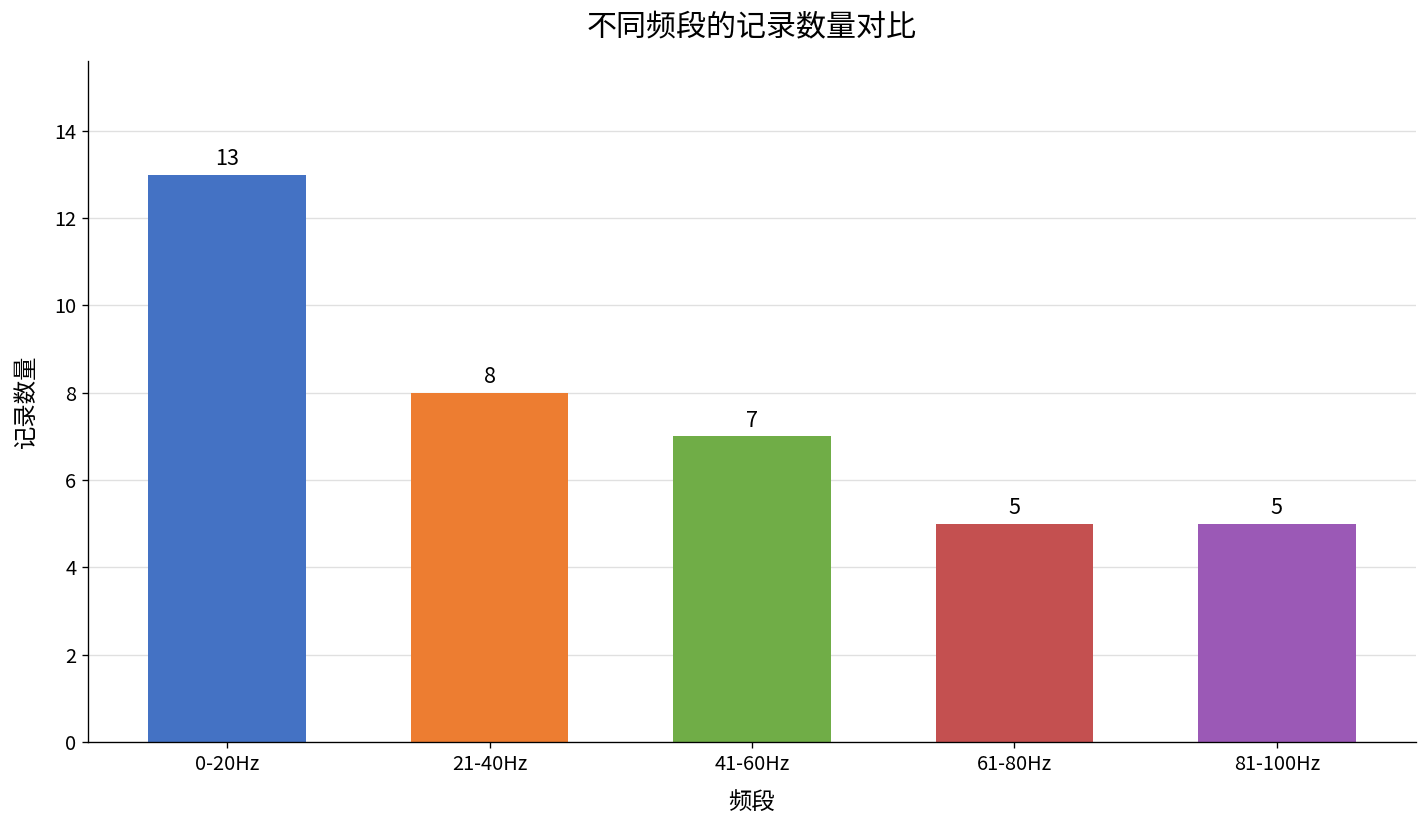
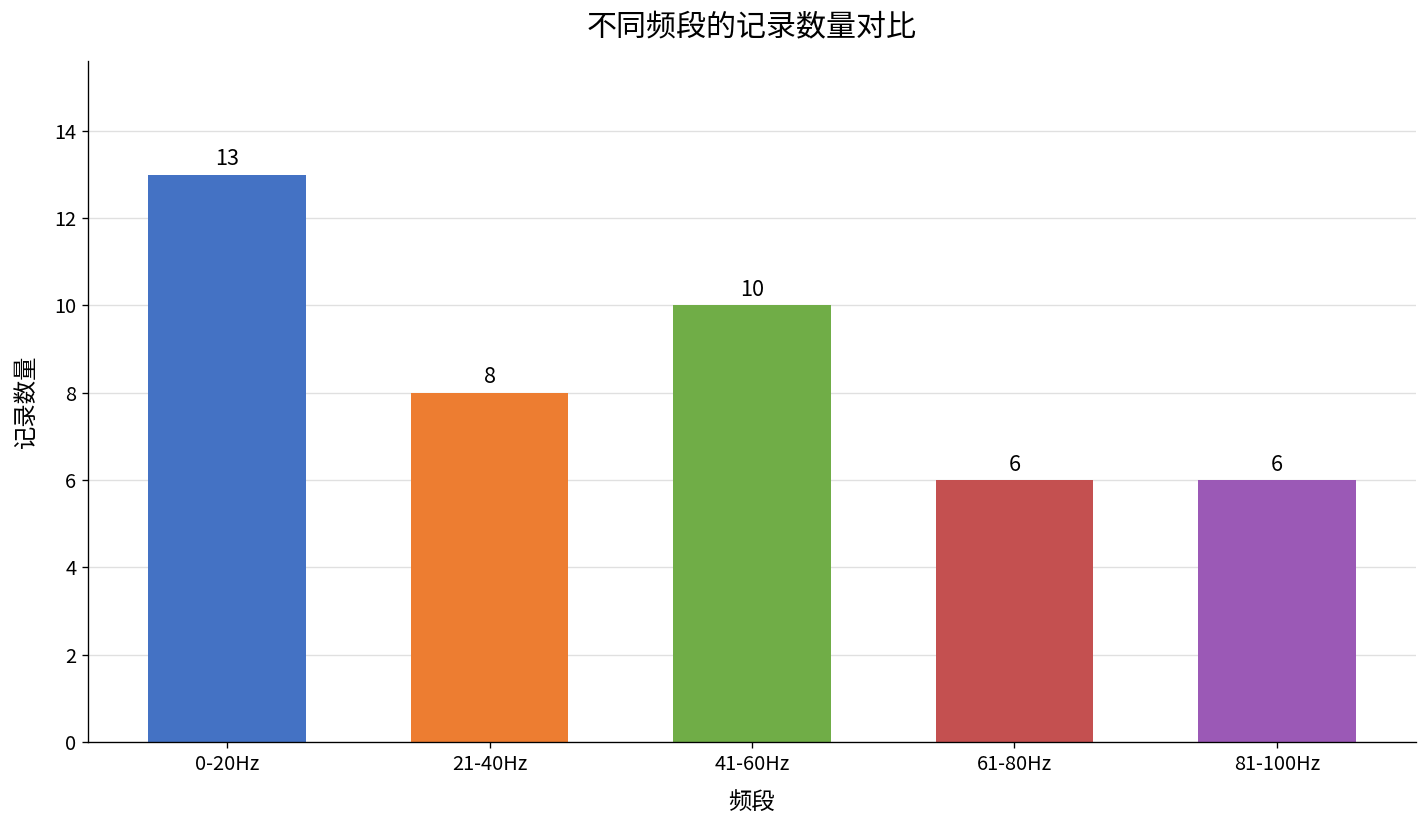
  {
    "0-20Hz": 13,
    "21-40Hz": 8,
-   "41-60Hz": 7,
-   "61-80Hz": 5,
-   "81-100Hz": 5
+   "41-60Hz": 10,
+   "61-80Hz": 6,
+   "81-100Hz": 6
  }
